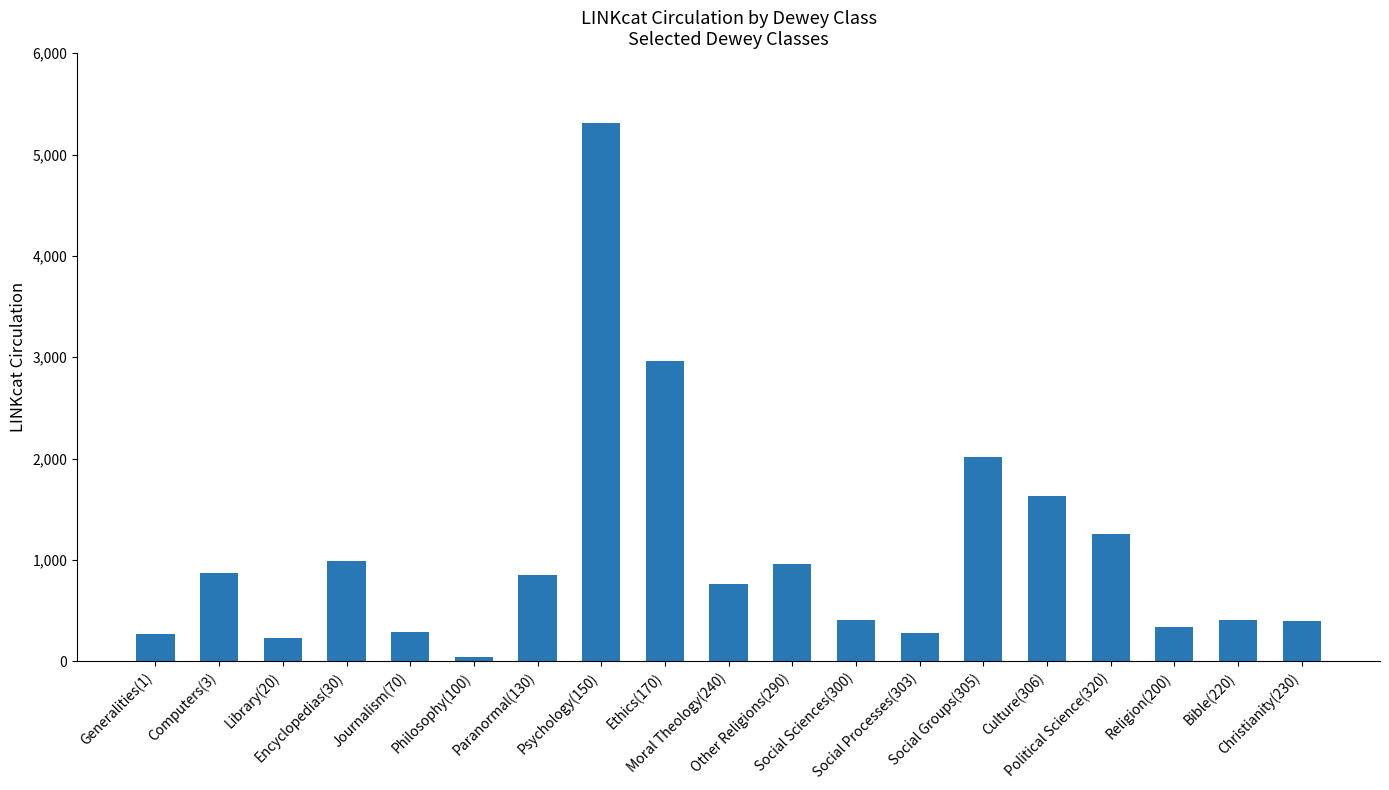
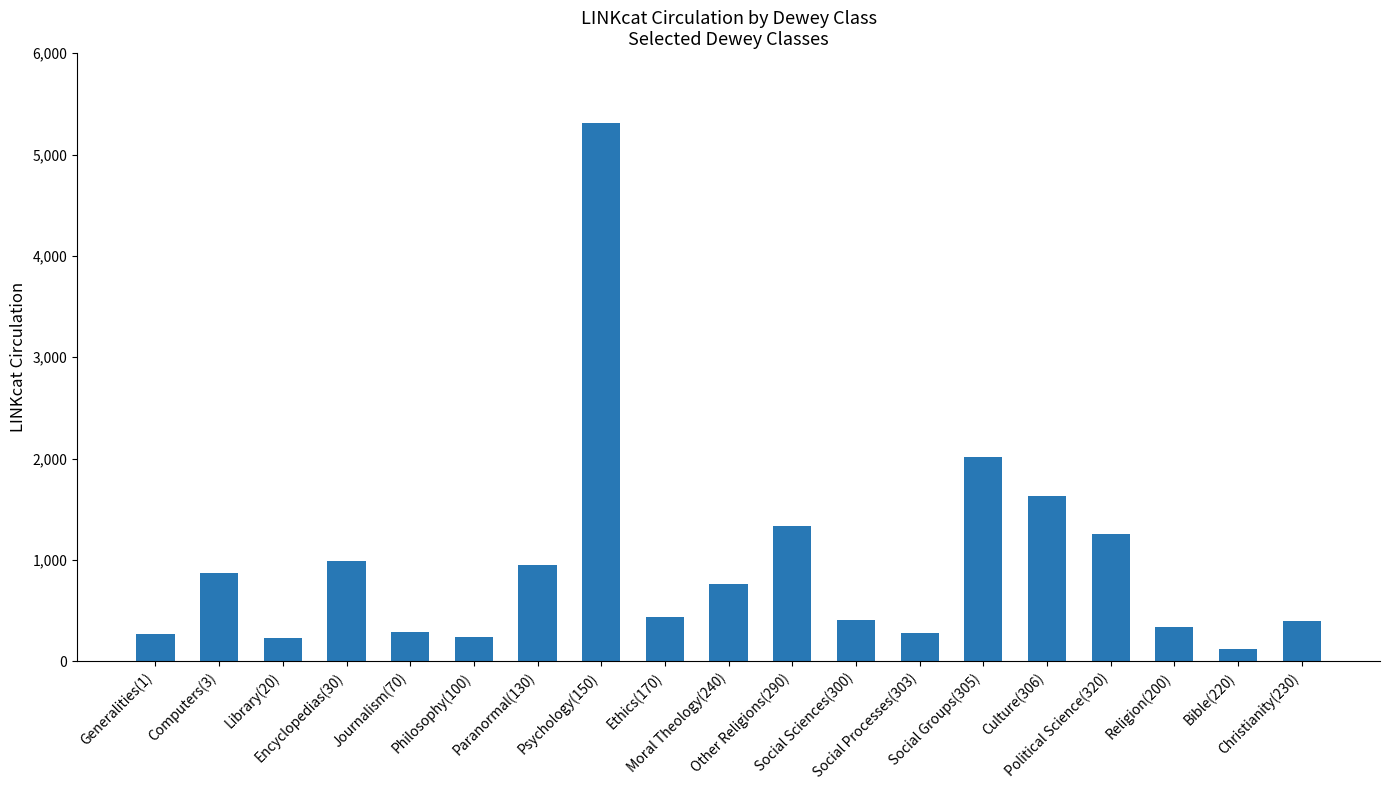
  {
    "Generalities(1)": "270",
    "Computers(3)": "870",
    "Library(20)": "230",
    "Encyclopedias(30)": "990",
    "Journalism(70)": "290",
-   "Philosophy(100)": "40",
-   "Paranormal(130)": "860",
+   "Philosophy(100)": "240",
+   "Paranormal(130)": "950",
    "Psychology(150)": "5,310",
-   "Ethics(170)": "2,970",
+   "Ethics(170)": "440",
    "Moral Theology(240)": "770",
-   "Other Religions(290)": "970",
+   "Other Religions(290)": "1,330",
    "Social Sciences(300)": "410",
    "Social Processes(303)": "280",
    "Social Groups(305)": "2,020",
    "Culture(306)": "1,630",
    "Political Science(320)": "1,260",
    "Religion(200)": "340",
-   "Bible(220)": "410",
+   "Bible(220)": "120",
    "Christianity(230)": "400"
  }
